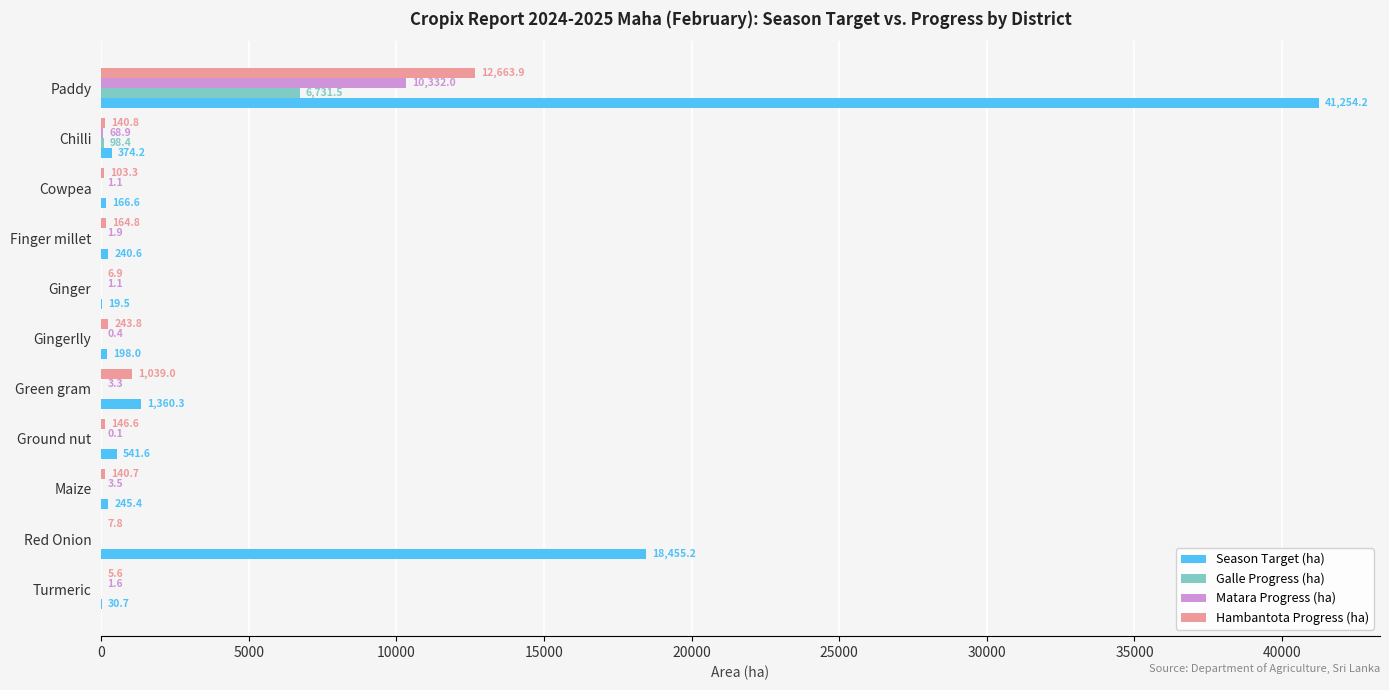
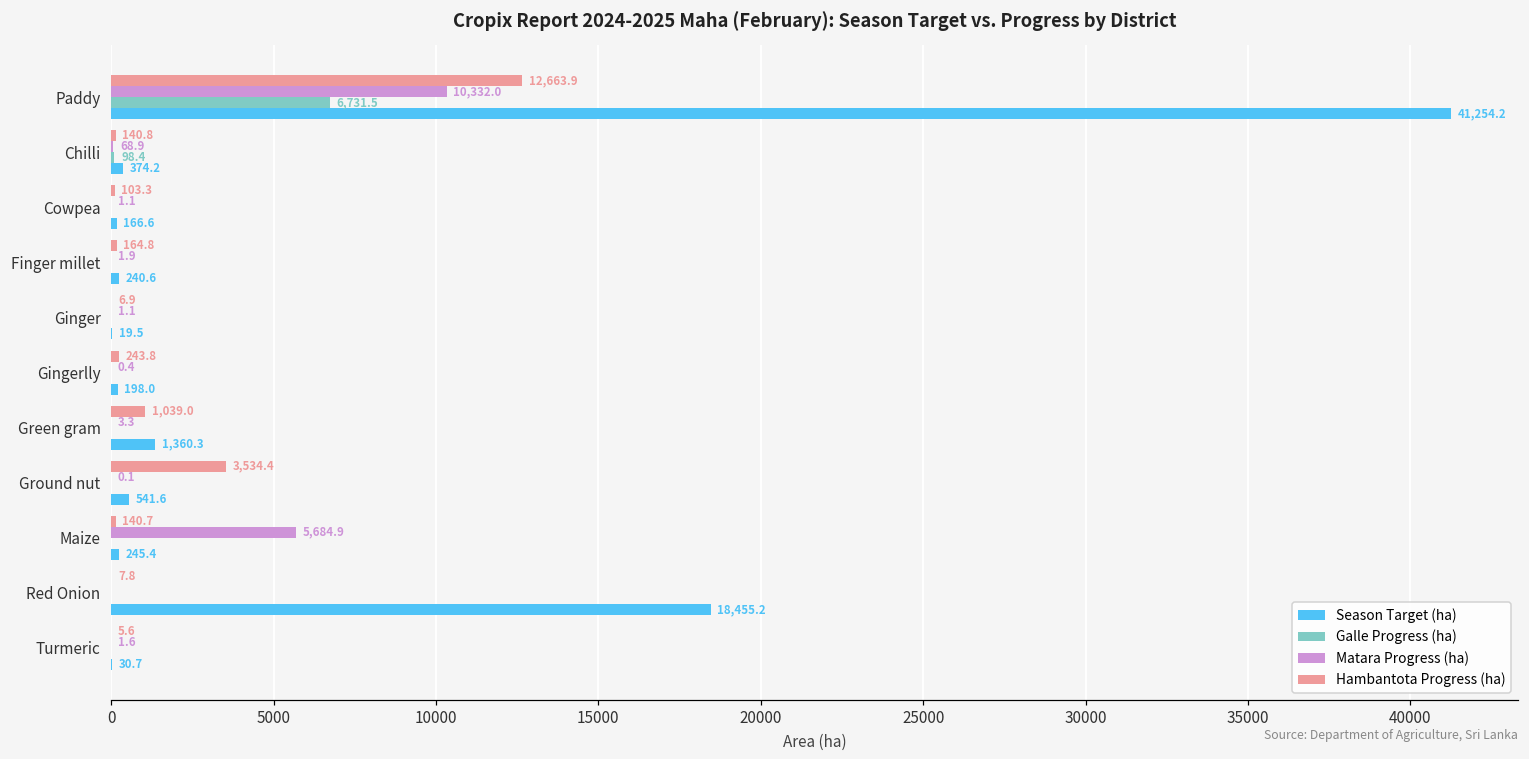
  {
    "Season Target (ha)": {
      "Paddy": "41,254.2",
      "Chilli": "374.2",
      "Cowpea": "166.6",
      "Finger millet": "240.6",
      "Ginger": "19.5",
      "Gingerlly": "198.0",
      "Green gram": "1,360.3",
      "Ground nut": "541.6",
      "Maize": "245.4",
      "Red Onion": "18,455.2",
      "Turmeric": "30.7"
    },
    "Galle Progress (ha)": {
      "Paddy": "6,731.5",
      "Chilli": "98.4"
    },
    "Matara Progress (ha)": {
      "Paddy": "10,332.0",
      "Chilli": "68.9",
      "Cowpea": "1.1",
      "Finger millet": "1.9",
      "Ginger": "1.1",
      "Gingerlly": "0.4",
      "Green gram": "3.3",
      "Ground nut": "0.1",
-     "Maize": "3.5",
+     "Maize": "5,684.9",
      "Turmeric": "1.6"
    },
    "Hambantota Progress (ha)": {
      "Paddy": "12,663.9",
      "Chilli": "140.8",
      "Cowpea": "103.3",
      "Finger millet": "164.8",
      "Ginger": "6.9",
      "Gingerlly": "243.8",
      "Green gram": "1,039.0",
-     "Ground nut": "146.6",
+     "Ground nut": "3,534.4",
      "Maize": "140.7",
      "Red Onion": "7.8",
      "Turmeric": "5.6"
    }
  }
